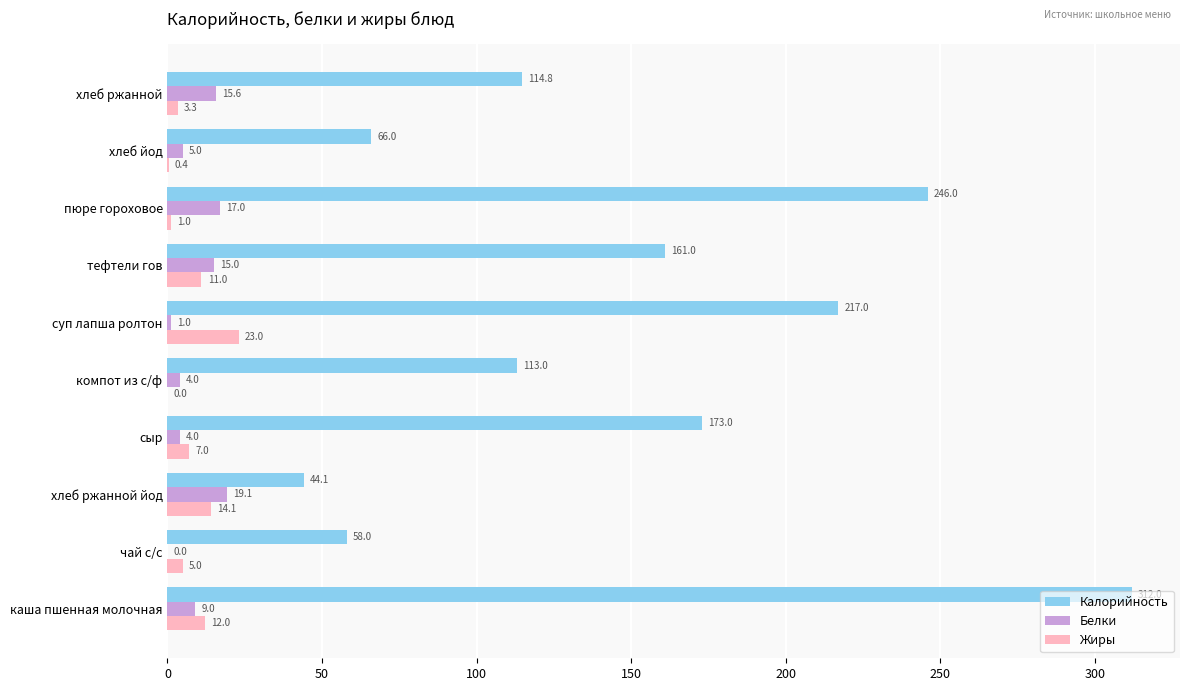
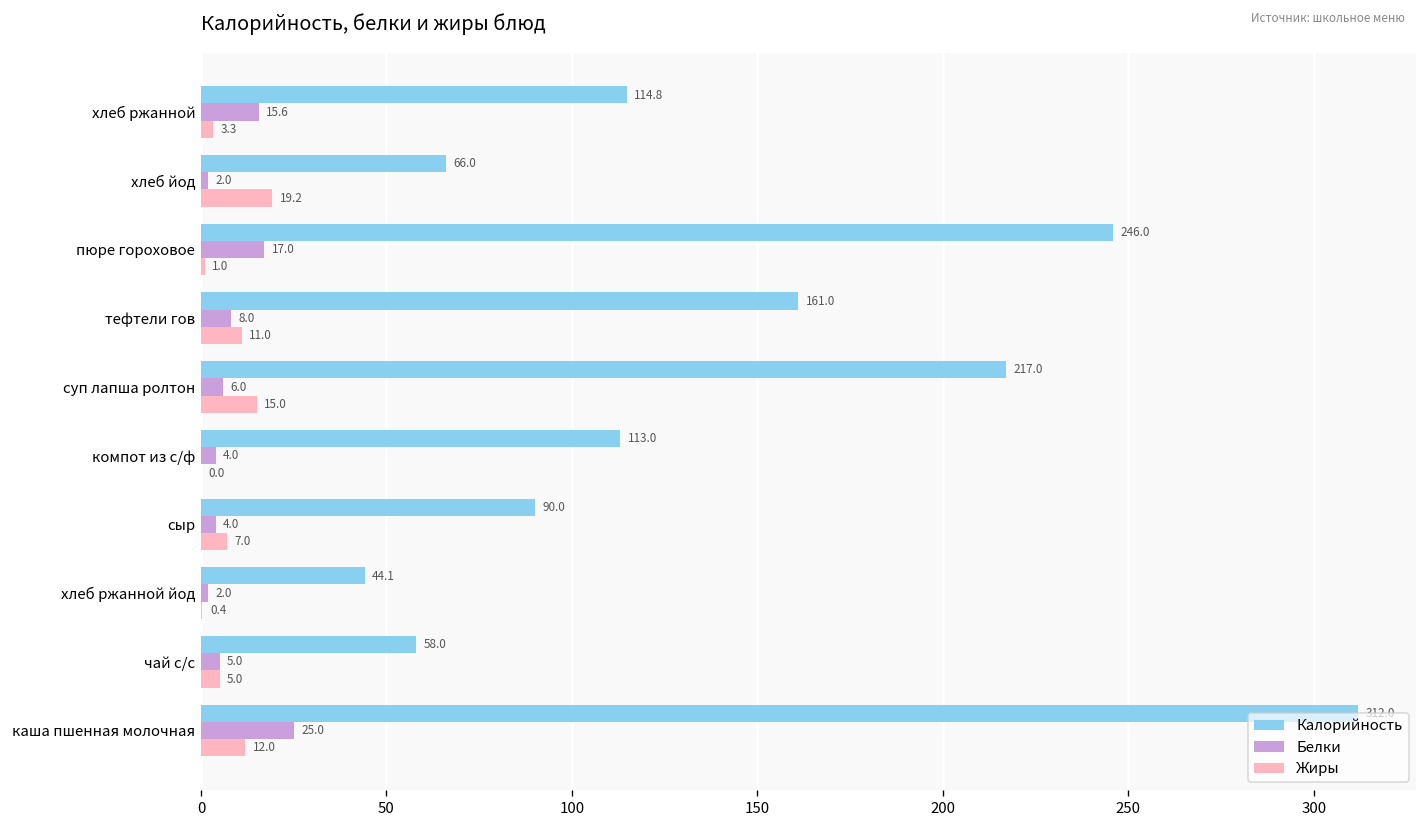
  {
    "Калорийность": {
      "хлеб ржанной": 114.8,
      "хлеб йод": 66.0,
      "пюре гороховое": 246.0,
      "тефтели гов": 161.0,
      "суп лапша ролтон": 217.0,
      "компот из с/ф": 113.0,
-     "сыр": 173.0,
+     "сыр": 90.0,
      "хлеб ржанной йод": 44.1,
      "чай с/с": 58.0
    },
    "Белки": {
      "хлеб ржанной": 15.6,
-     "хлеб йод": 5.0,
+     "хлеб йод": 2.0,
      "пюре гороховое": 17.0,
-     "тефтели гов": 15.0,
-     "суп лапша ролтон": 1.0,
+     "тефтели гов": 8.0,
+     "суп лапша ролтон": 6.0,
      "компот из с/ф": 4.0,
      "сыр": 4.0,
-     "хлеб ржанной йод": 19.1,
-     "чай с/с": 0.0,
-     "каша пшенная молочная": 9.0
+     "хлеб ржанной йод": 2.0,
+     "чай с/с": 5.0,
+     "каша пшенная молочная": 25.0
    },
    "Жиры": {
      "хлеб ржанной": 3.3,
-     "хлеб йод": 0.4,
+     "хлеб йод": 19.2,
      "пюре гороховое": 1.0,
      "тефтели гов": 11.0,
-     "суп лапша ролтон": 23.0,
+     "суп лапша ролтон": 15.0,
      "компот из с/ф": 0.0,
      "сыр": 7.0,
-     "хлеб ржанной йод": 14.1,
+     "хлеб ржанной йод": 0.4,
      "чай с/с": 5.0,
      "каша пшенная молочная": 12.0
    }
  }
